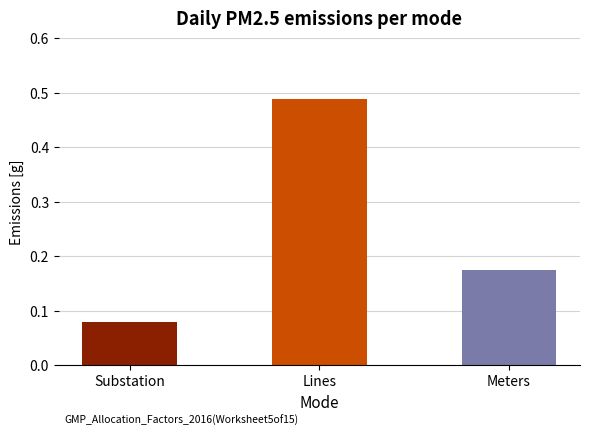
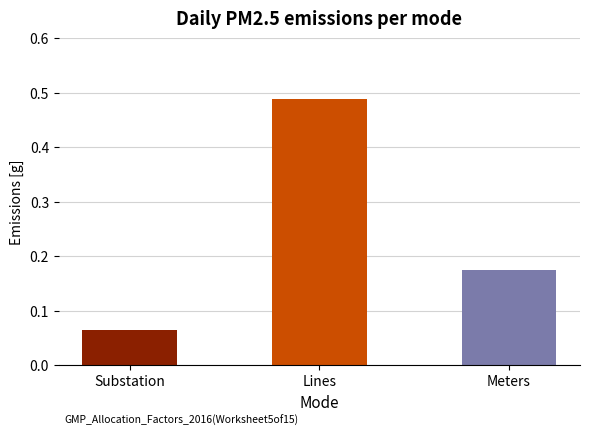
  {
-   "Substation": 0.08,
+   "Substation": 0.06,
    "Lines": 0.49,
    "Meters": 0.17
  }
